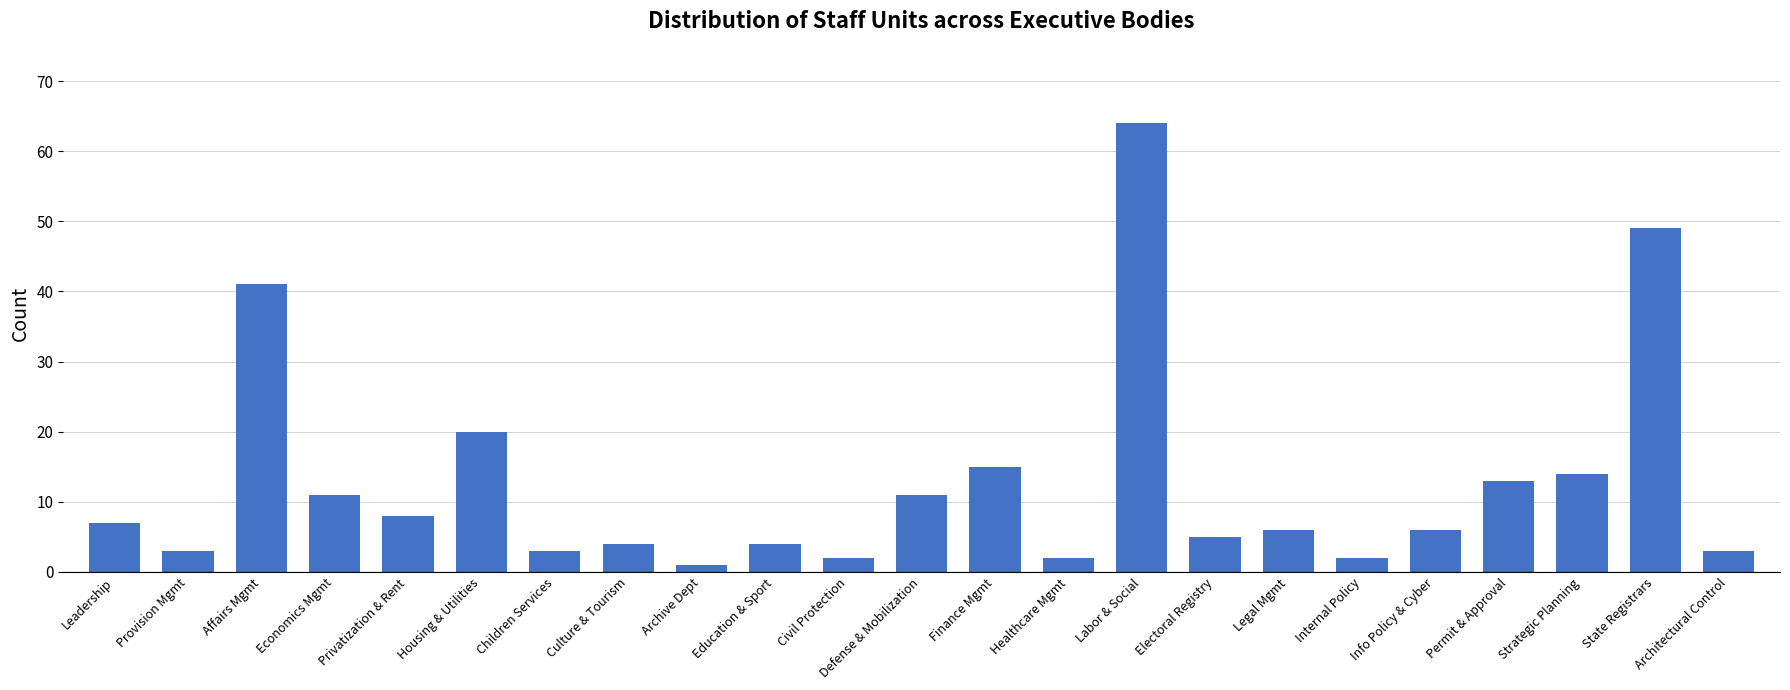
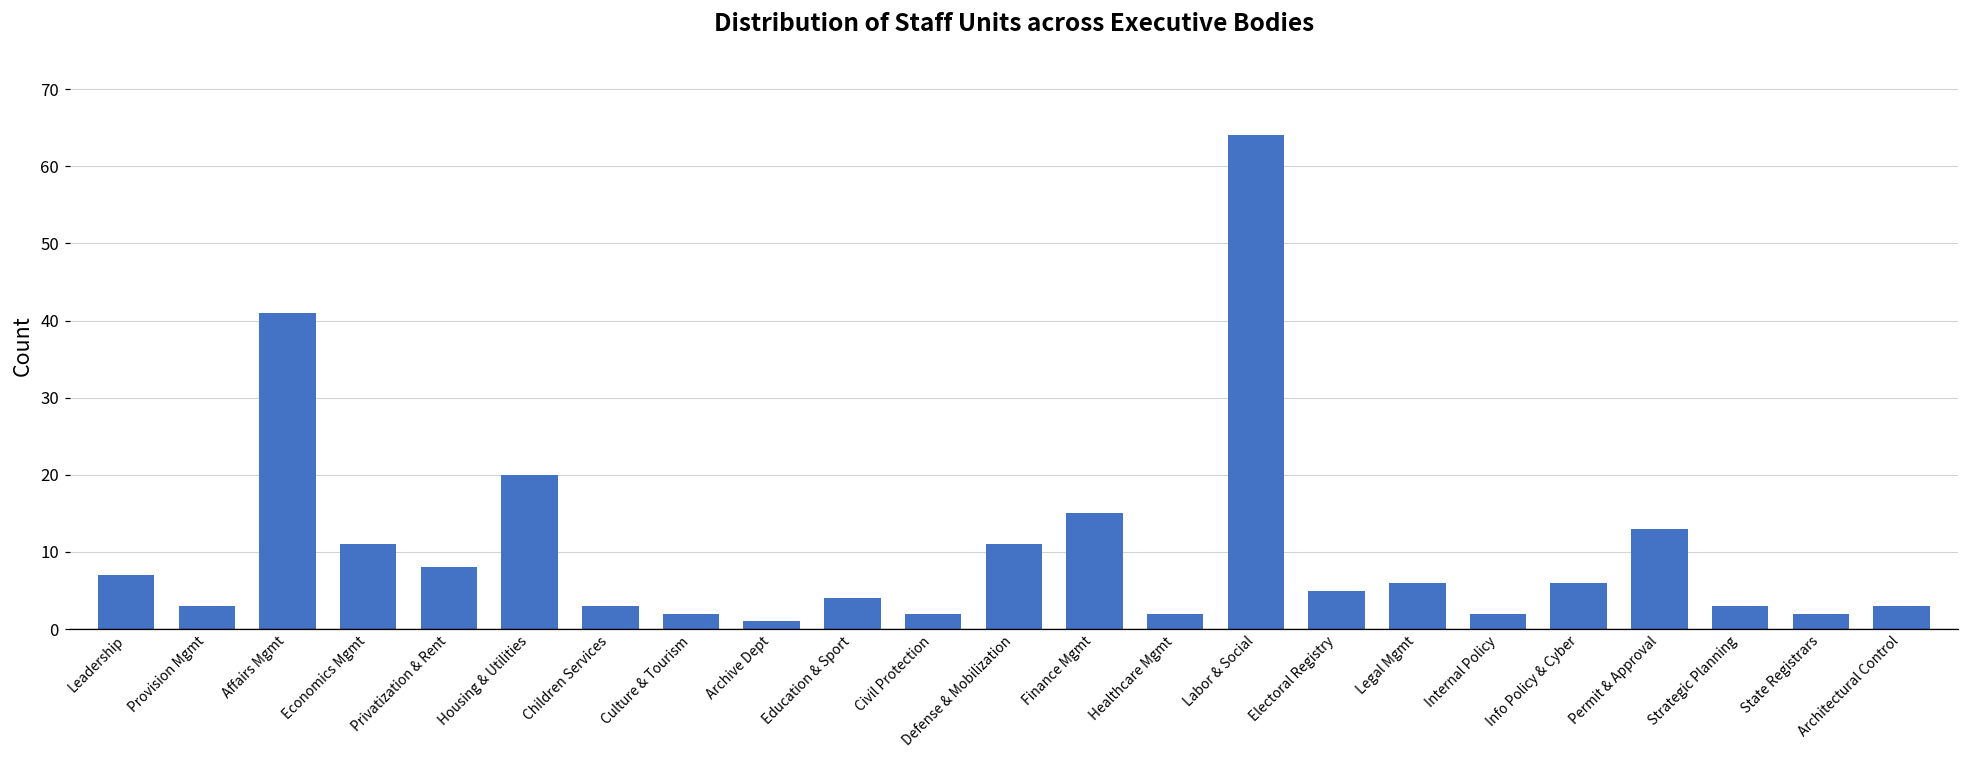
  {
    "Leadership": 7,
    "Provision Mgmt": 3,
    "Affairs Mgmt": 41,
    "Economics Mgmt": 11,
    "Privatization & Rent": 8,
    "Housing & Utilities": 20,
    "Children Services": 3,
-   "Culture & Tourism": 4,
+   "Culture & Tourism": 2,
    "Archive Dept": 1,
    "Education & Sport": 4,
    "Civil Protection": 2,
    "Defense & Mobilization": 11,
    "Finance Mgmt": 15,
    "Healthcare Mgmt": 2,
    "Labor & Social": 64,
    "Electoral Registry": 5,
    "Legal Mgmt": 6,
    "Internal Policy": 2,
    "Info Policy & Cyber": 6,
    "Permit & Approval": 13,
-   "Strategic Planning": 14,
-   "State Registrars": 49,
+   "Strategic Planning": 3,
+   "State Registrars": 2,
    "Architectural Control": 3
  }
